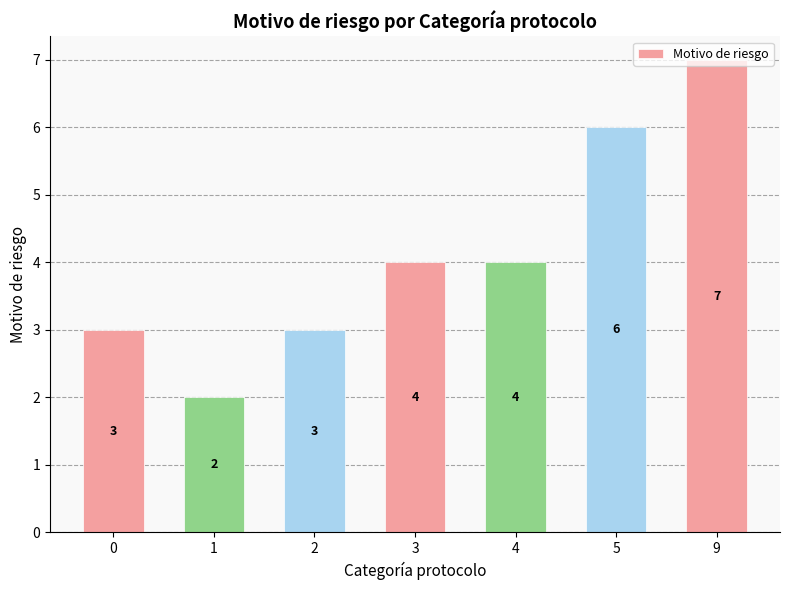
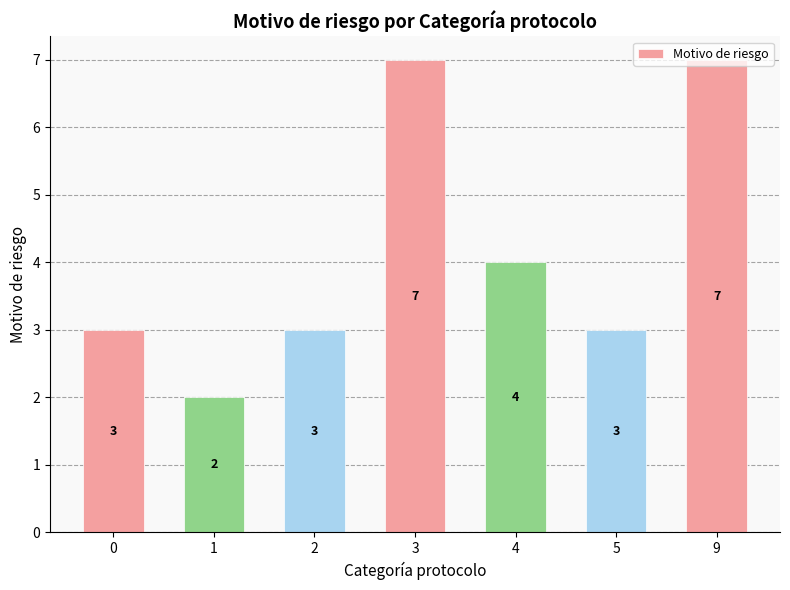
  {
    "0": 3,
    "1": 2,
    "2": 3,
-   "3": 4,
+   "3": 7,
    "4": 4,
-   "5": 6
+   "5": 3
  }
